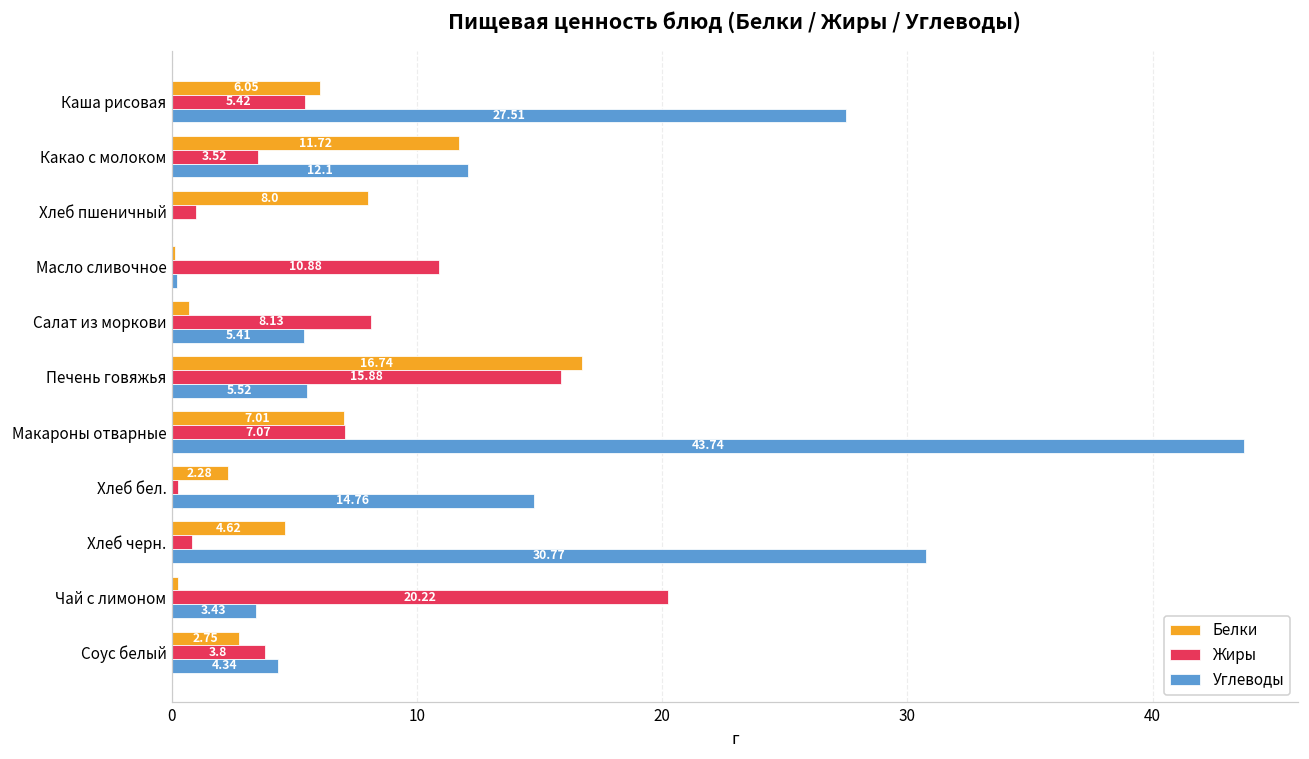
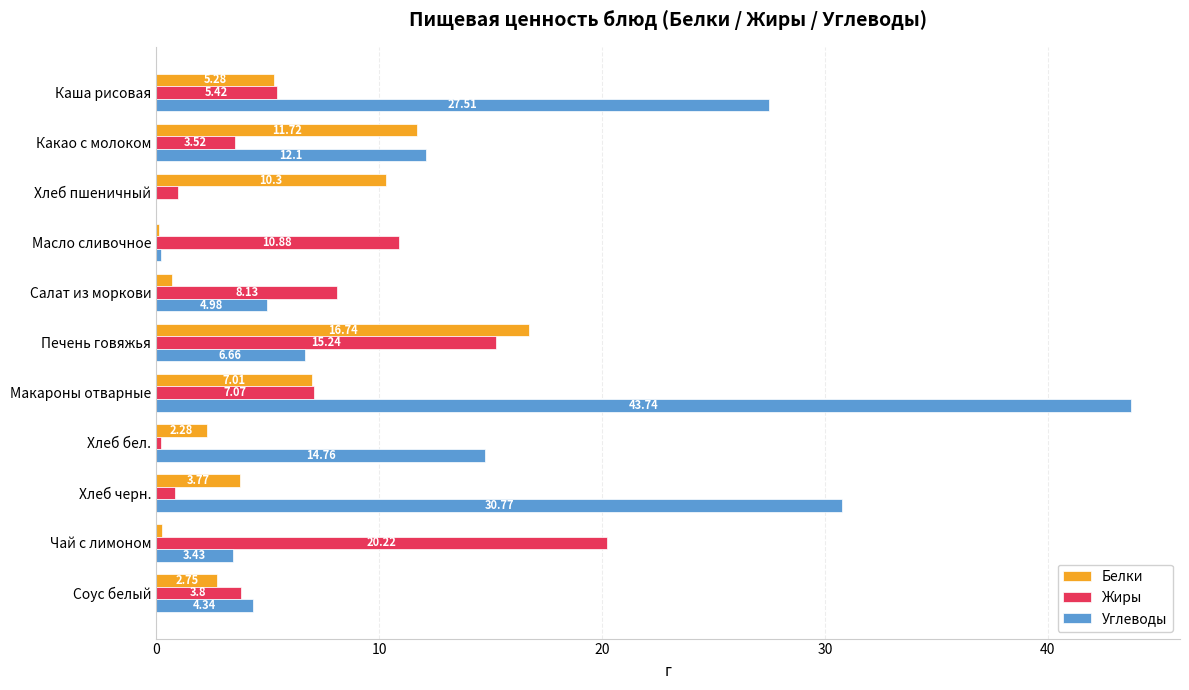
  {
    "Белки": {
-     "Каша рисовая": 6.05,
+     "Каша рисовая": 5.28,
      "Какао с молоком": 11.72,
-     "Хлеб пшеничный": 8.0,
+     "Хлеб пшеничный": 10.3,
      "Печень говяжья": 16.74,
      "Макароны отварные": 7.01,
      "Хлеб бел.": 2.28,
-     "Хлеб черн.": 4.62,
+     "Хлеб черн.": 3.77,
      "Соус белый": 2.75
    },
    "Жиры": {
      "Каша рисовая": 5.42,
      "Какао с молоком": 3.52,
      "Масло сливочное": 10.88,
      "Салат из моркови": 8.13,
-     "Печень говяжья": 15.88,
+     "Печень говяжья": 15.24,
      "Макароны отварные": 7.07,
      "Чай с лимоном": 20.22,
      "Соус белый": 3.8
    },
    "Углеводы": {
      "Каша рисовая": 27.51,
      "Какао с молоком": 12.1,
-     "Салат из моркови": 5.41,
-     "Печень говяжья": 5.52,
+     "Салат из моркови": 4.98,
+     "Печень говяжья": 6.66,
      "Макароны отварные": 43.74,
      "Хлеб бел.": 14.76,
      "Хлеб черн.": 30.77,
      "Чай с лимоном": 3.43,
      "Соус белый": 4.34
    }
  }
